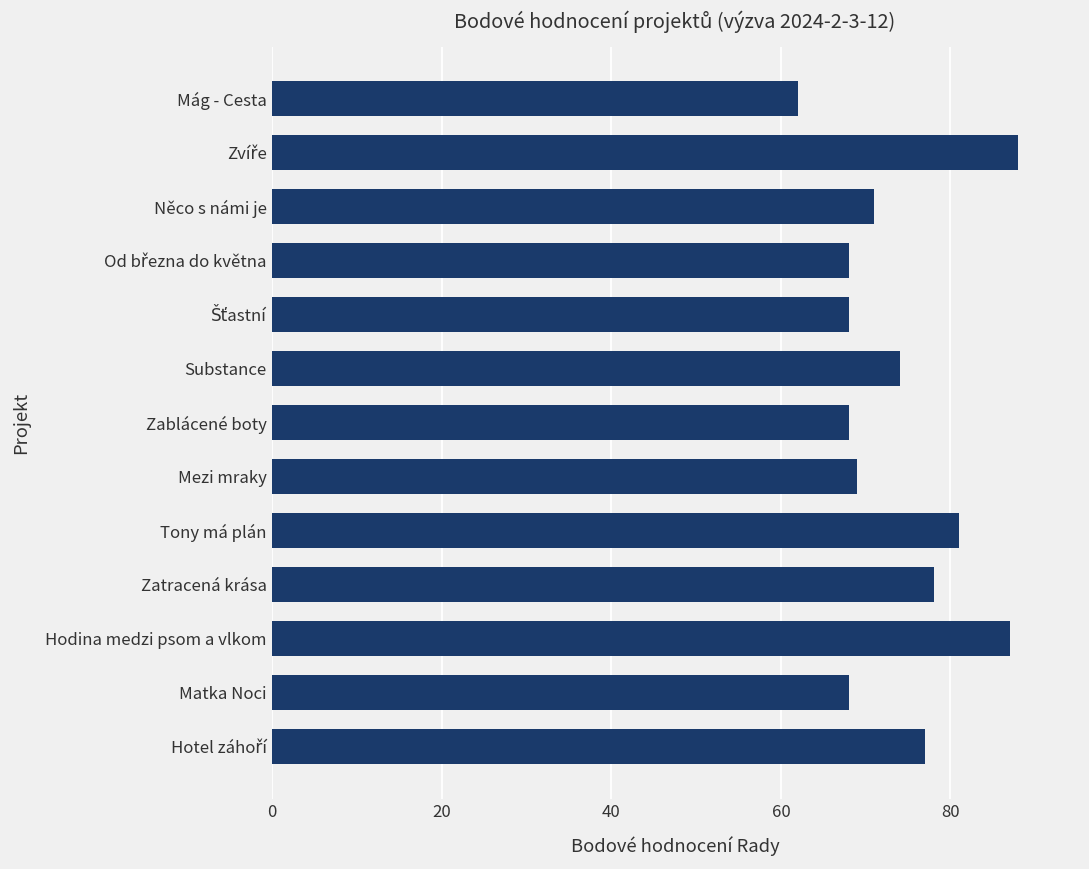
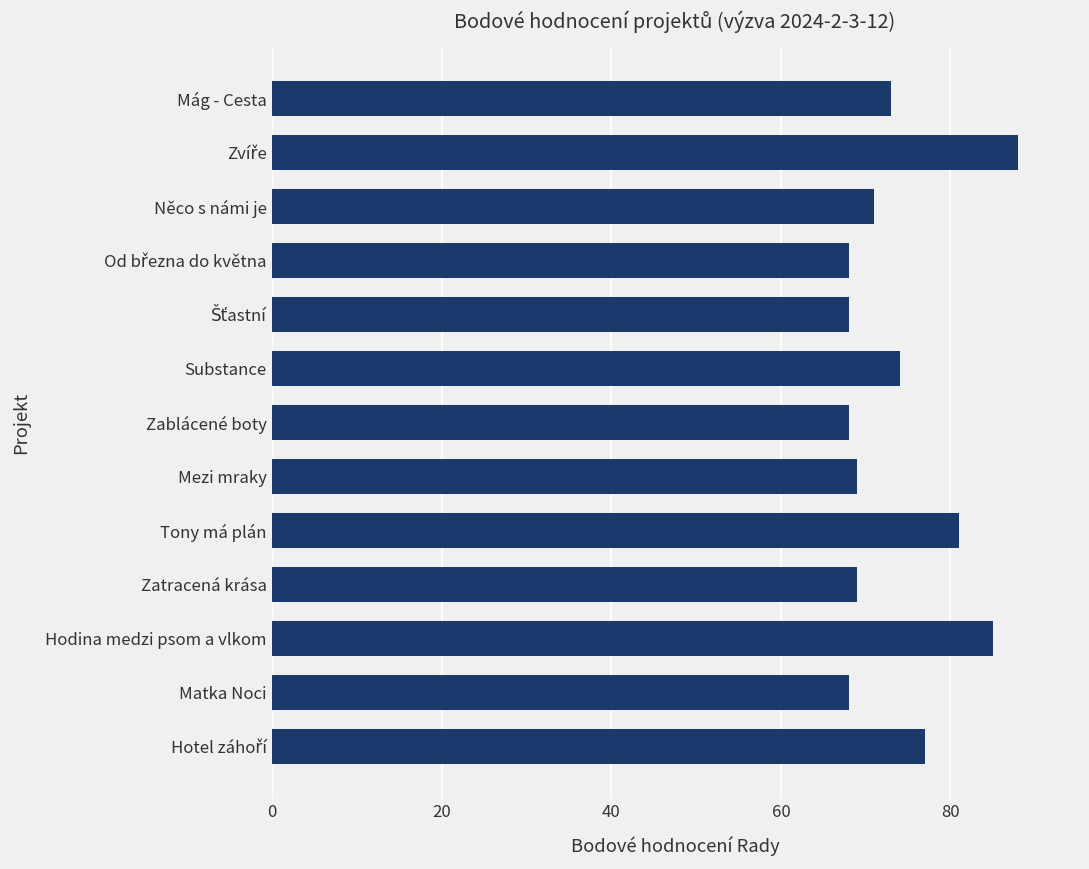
  {
-   "Mág - Cesta": 62,
+   "Mág - Cesta": 73,
    "Zvíře": 88,
    "Něco s námi je": 71,
    "Od března do května": 68,
    "Šťastní": 68,
    "Substance": 74,
    "Zablácené boty": 68,
    "Mezi mraky": 69,
    "Tony má plán": 81,
-   "Zatracená krása": 78,
-   "Hodina medzi psom a vlkom": 87,
+   "Zatracená krása": 69,
+   "Hodina medzi psom a vlkom": 85,
    "Matka Noci": 68,
    "Hotel záhoří": 77
  }
